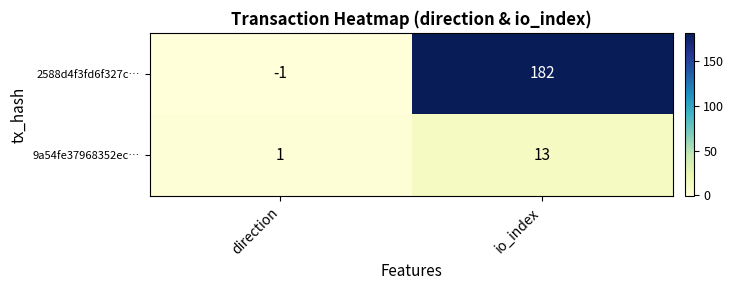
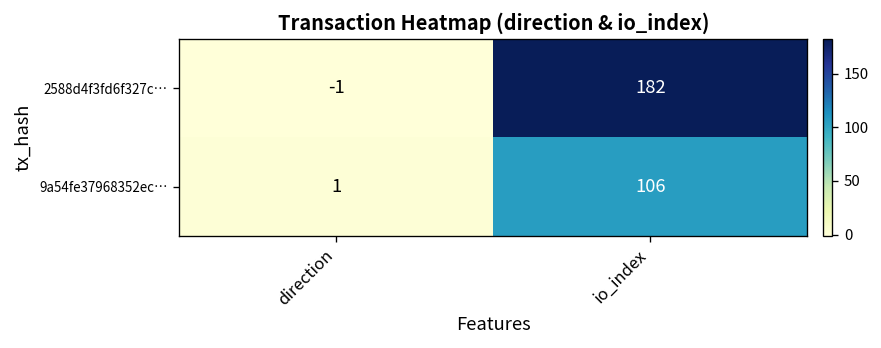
  {
    "2588d4f3fd6f327c…": {
      "direction": -1,
      "io_index": 182
    },
    "9a54fe37968352ec…": {
      "direction": 1,
-     "io_index": 13
+     "io_index": 106
    }
  }
